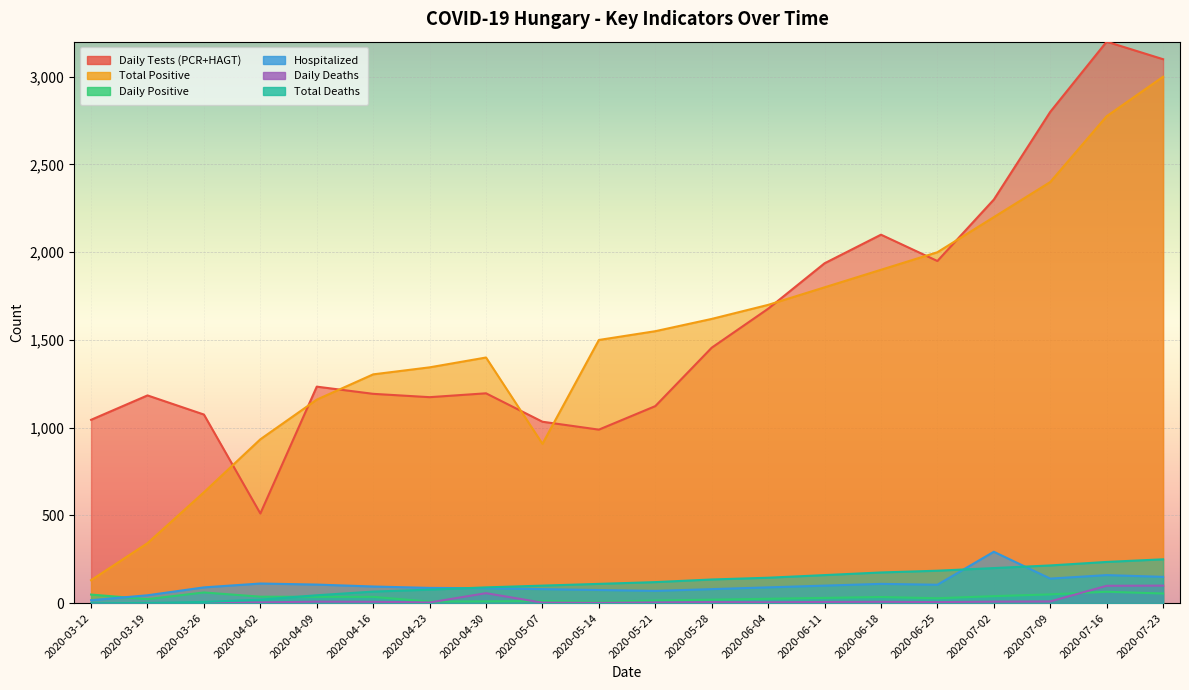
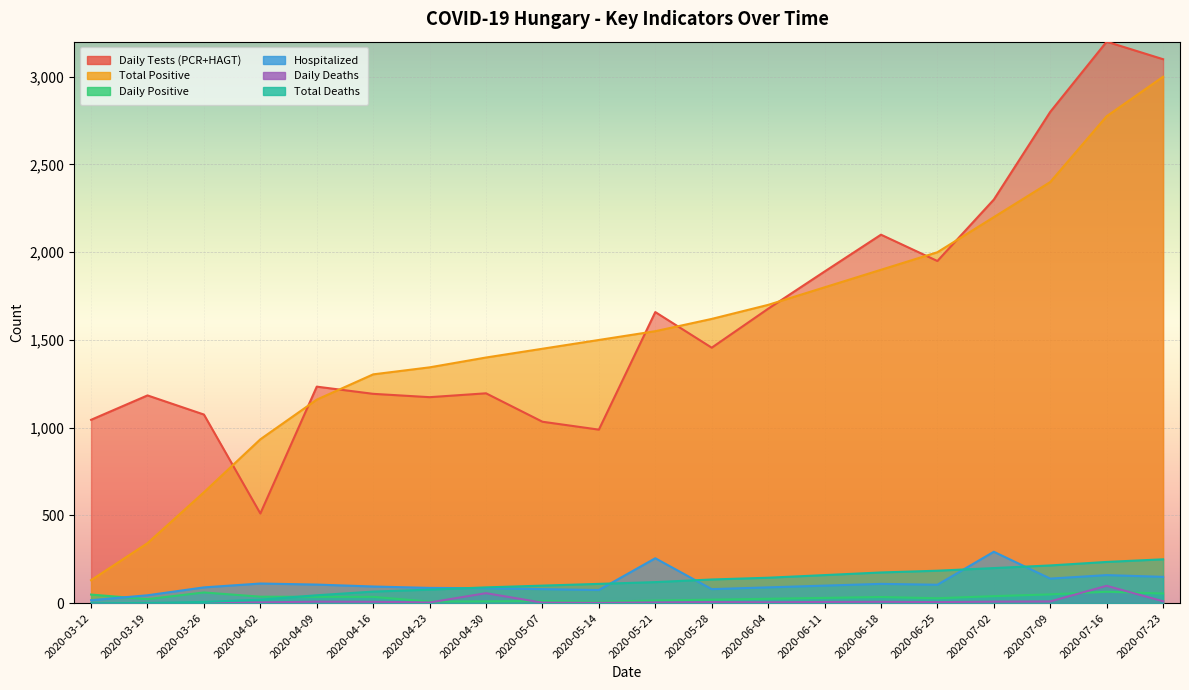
  {
    "Daily Tests (PCR+HAGT)": {
      "2020-03-12": "1,050",
      "2020-03-19": "1,180",
      "2020-03-26": "1,080",
      "2020-04-02": "510",
      "2020-04-09": "1,230",
      "2020-04-16": "1,190",
      "2020-04-23": "1,170",
      "2020-04-30": "1,200",
      "2020-05-07": "1,030",
      "2020-05-14": "990",
-     "2020-05-21": "1,120",
+     "2020-05-21": "1,660",
      "2020-05-28": "1,460",
      "2020-06-04": "1,680",
-     "2020-06-11": "1,940",
+     "2020-06-11": "1,890",
      "2020-06-18": "2,100",
      "2020-06-25": "1,950",
      "2020-07-02": "2,300",
      "2020-07-09": "2,800",
      "2020-07-16": "3,200",
      "2020-07-23": "3,100"
    },
    "Total Positive": {
      "2020-03-12": "130",
      "2020-03-19": "340",
      "2020-03-26": "630",
      "2020-04-02": "930",
      "2020-04-09": "1,160",
      "2020-04-16": "1,300",
      "2020-04-23": "1,340",
      "2020-04-30": "1,400",
-     "2020-05-07": "910",
+     "2020-05-07": "1,450",
      "2020-05-14": "1,500",
      "2020-05-21": "1,550",
      "2020-05-28": "1,620",
      "2020-06-04": "1,700",
      "2020-06-11": "1,800",
      "2020-06-18": "1,900",
      "2020-06-25": "2,000",
      "2020-07-02": "2,200",
      "2020-07-09": "2,400",
      "2020-07-16": "2,780",
      "2020-07-23": "3,000"
    },
    "Hospitalized": {
      "2020-03-12": "20",
      "2020-03-19": "50",
      "2020-03-26": "90",
      "2020-04-02": "110",
      "2020-04-09": "110",
      "2020-04-16": "100",
      "2020-05-07": "80",
      "2020-05-14": "80",
-     "2020-05-21": "70",
+     "2020-05-21": "260",
      "2020-05-28": "80",
      "2020-06-04": "90",
      "2020-06-11": "100",
      "2020-06-18": "110",
      "2020-06-25": "110",
      "2020-07-02": "290",
      "2020-07-09": "140",
      "2020-07-16": "160",
      "2020-07-23": "150"
    },
    "Daily Deaths": {
      "2020-04-02": "0",
      "2020-04-09": "10",
      "2020-04-16": "10",
      "2020-04-30": "60",
      "2020-06-04": "10",
      "2020-06-11": "10",
      "2020-06-18": "10",
      "2020-06-25": "10",
      "2020-07-02": "10",
      "2020-07-09": "10",
      "2020-07-16": "100",
-     "2020-07-23": "100"
+     "2020-07-23": "10"
    }
  }
